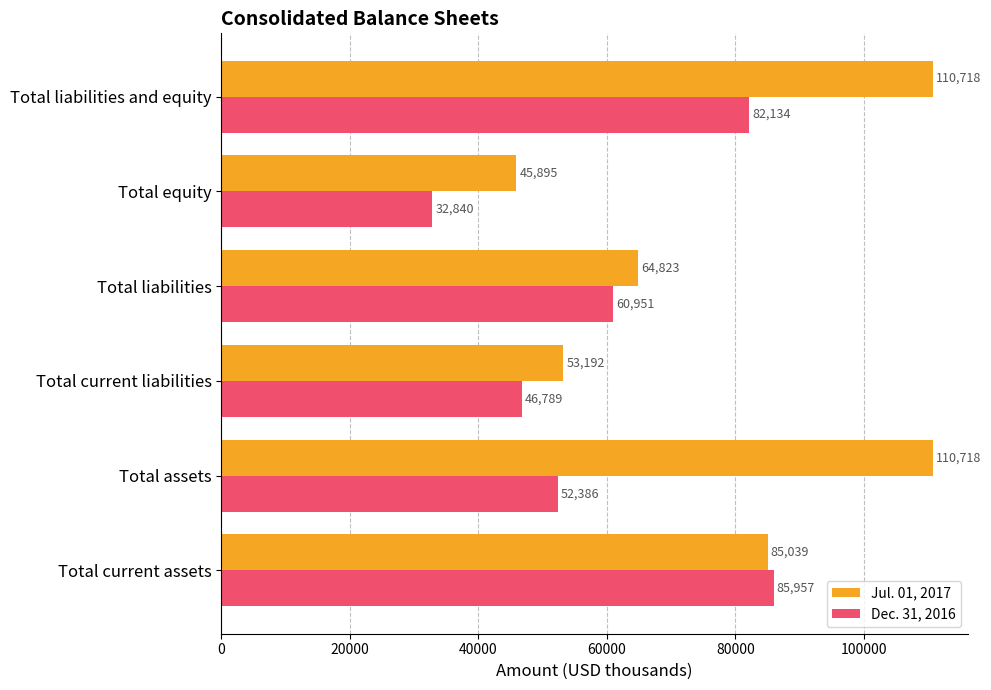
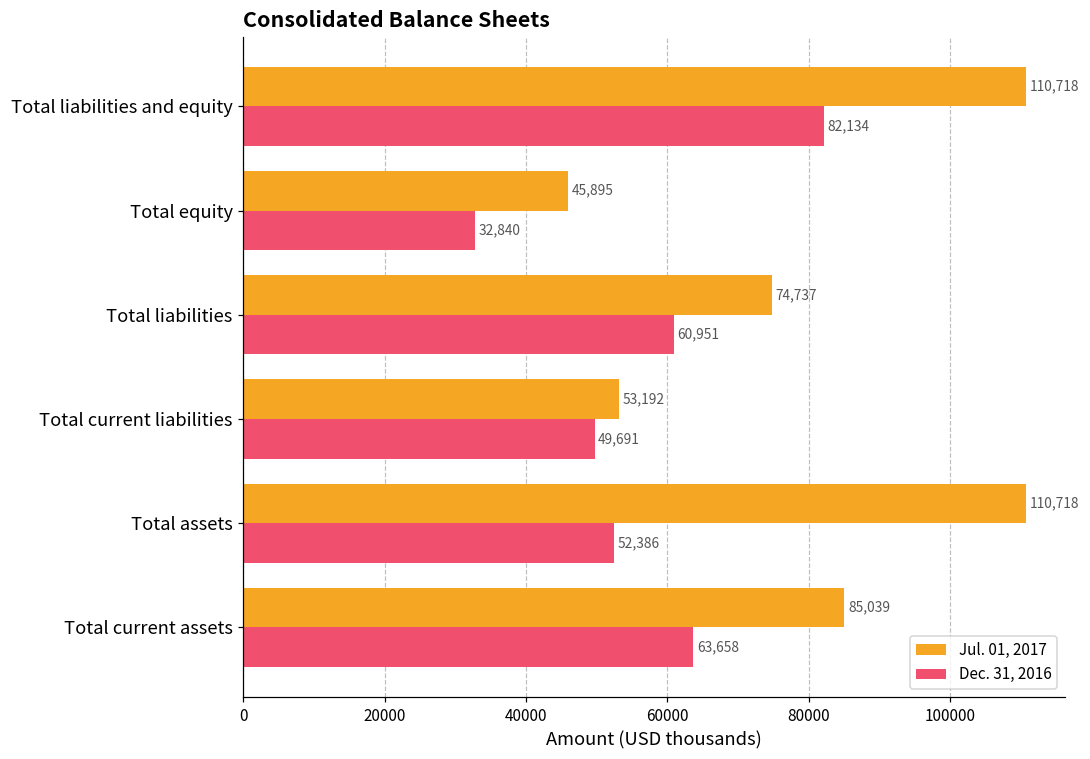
  {
    "Jul. 01, 2017": {
      "Total liabilities and equity": "110,718",
      "Total equity": "45,895",
-     "Total liabilities": "64,823",
+     "Total liabilities": "74,737",
      "Total current liabilities": "53,192",
      "Total assets": "110,718",
      "Total current assets": "85,039"
    },
    "Dec. 31, 2016": {
      "Total liabilities and equity": "82,134",
      "Total equity": "32,840",
      "Total liabilities": "60,951",
-     "Total current liabilities": "46,789",
+     "Total current liabilities": "49,691",
      "Total assets": "52,386",
-     "Total current assets": "85,957"
+     "Total current assets": "63,658"
    }
  }
